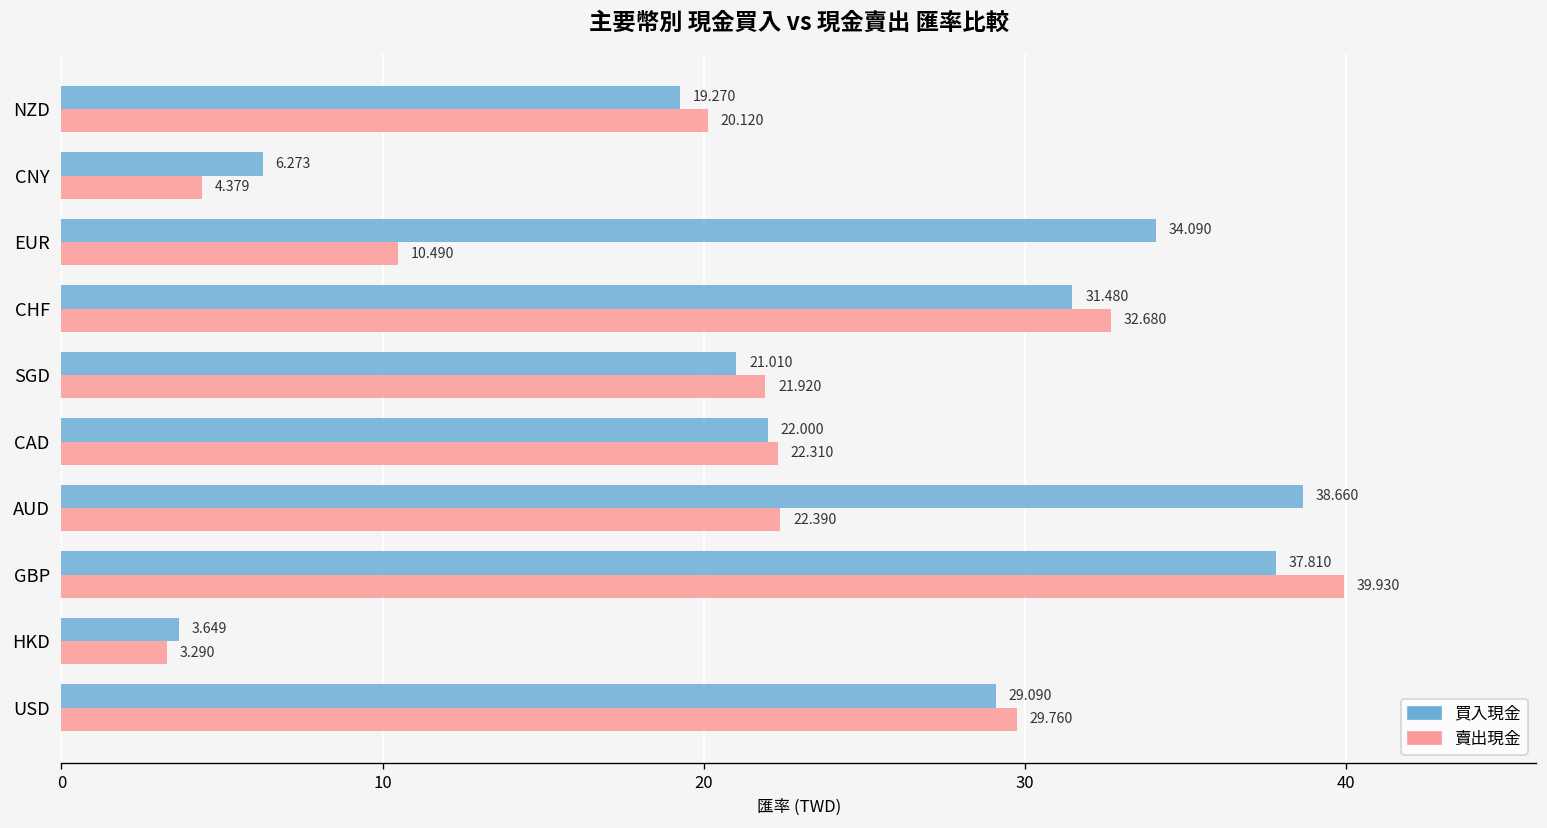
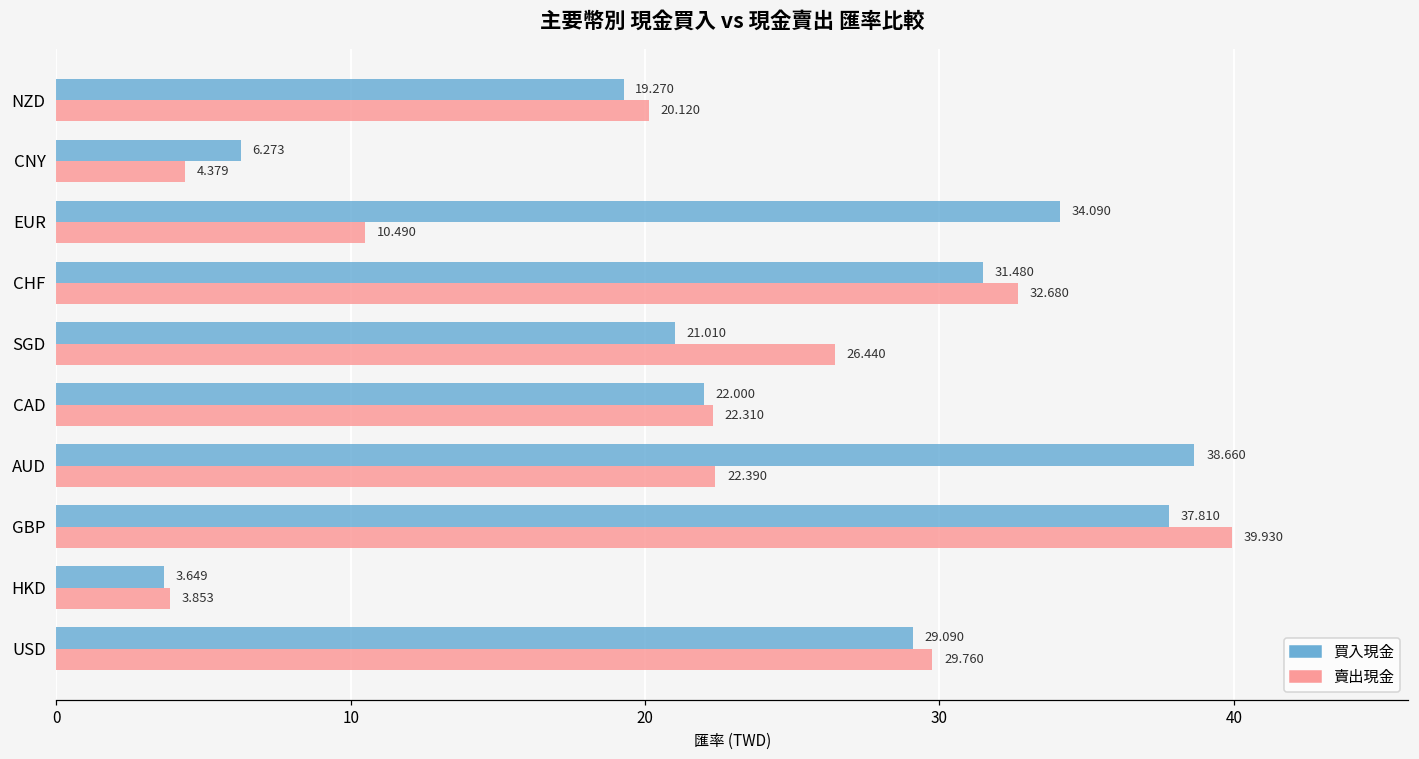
  {
    "買入現金": {
      "NZD": 19.270,
      "CNY": 6.273,
      "EUR": 34.090,
      "CHF": 31.480,
      "SGD": 21.010,
      "CAD": 22.000,
      "AUD": 38.660,
      "GBP": 37.810,
      "HKD": 3.649,
      "USD": 29.090
    },
    "賣出現金": {
      "NZD": 20.120,
      "CNY": 4.379,
      "EUR": 10.490,
      "CHF": 32.680,
-     "SGD": 21.920,
+     "SGD": 26.440,
      "CAD": 22.310,
      "AUD": 22.390,
      "GBP": 39.930,
-     "HKD": 3.290,
+     "HKD": 3.853,
      "USD": 29.760
    }
  }
